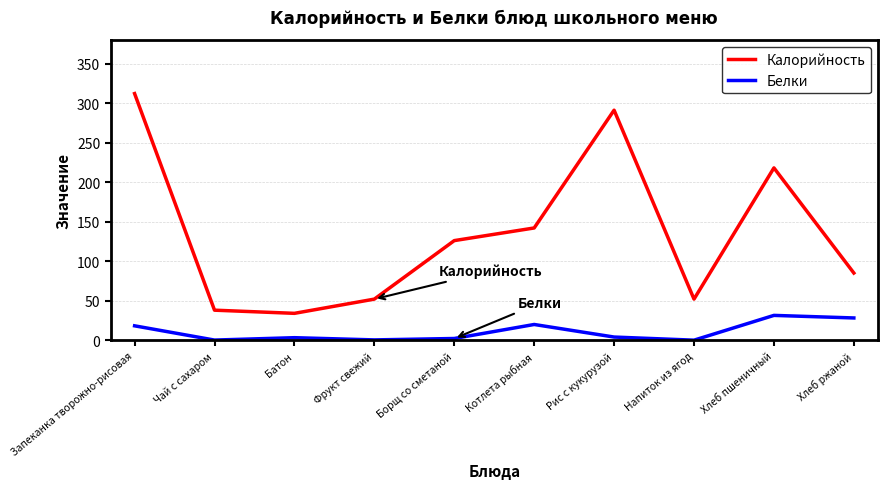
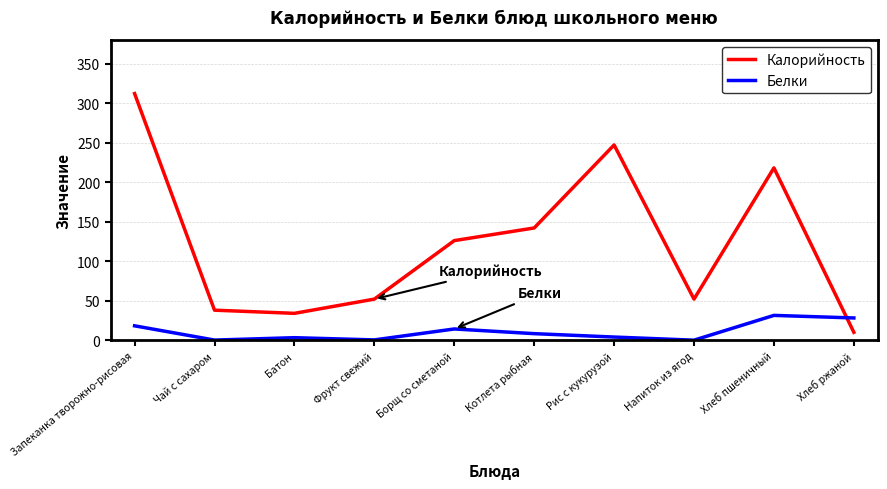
  {
    "Калорийность": {
      "Запеканка творожно-рисовая": 310,
      "Чай с сахаром": 40,
      "Батон": 30,
      "Фрукт свежий": 50,
      "Борщ со сметаной": 130,
      "Котлета рыбная": 140,
-     "Рис с кукурузой": 290,
+     "Рис с кукурузой": 250,
      "Напиток из ягод": 50,
      "Хлеб пшеничный": 220,
-     "Хлеб ржаной": 90
+     "Хлеб ржаной": 10
    },
    "Белки": {
      "Запеканка творожно-рисовая": 20,
      "Чай с сахаром": 0,
      "Батон": 0,
      "Фрукт свежий": 0,
-     "Борщ со сметаной": 0,
-     "Котлета рыбная": 20,
+     "Борщ со сметаной": 10,
+     "Котлета рыбная": 10,
      "Рис с кукурузой": 0,
      "Напиток из ягод": 0,
      "Хлеб пшеничный": 30,
      "Хлеб ржаной": 30
    }
  }
